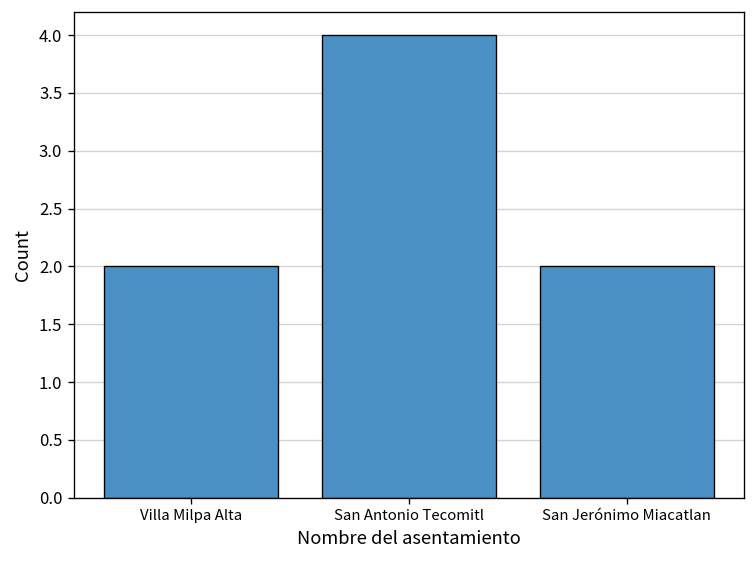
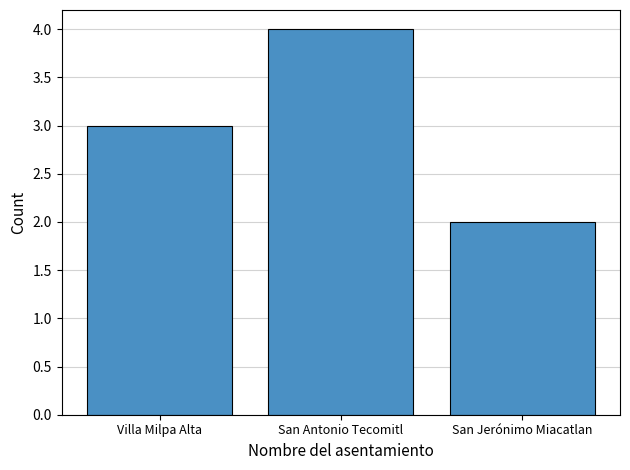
  {
-   "Villa Milpa Alta": 2,
+   "Villa Milpa Alta": 3,
    "San Antonio Tecomitl": 4,
    "San Jerónimo Miacatlan": 2
  }
